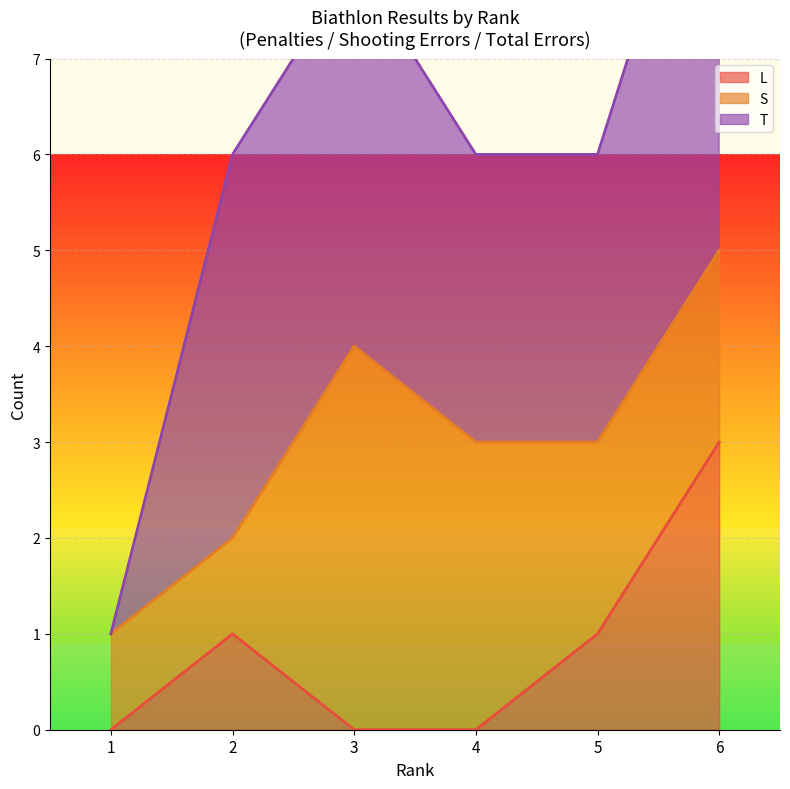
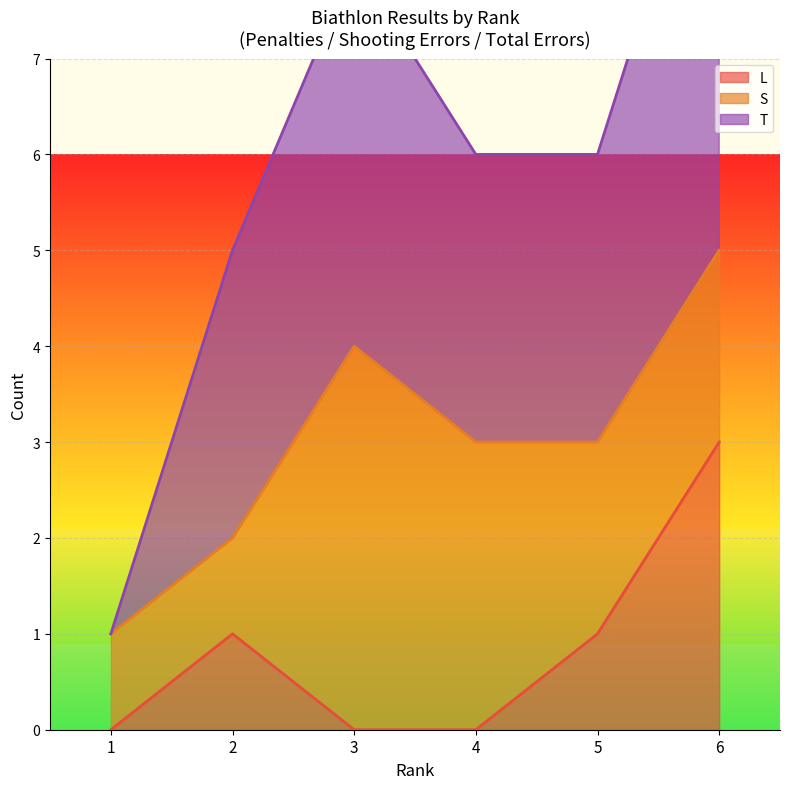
  {
    "T": {
-     "2": 4,
+     "2": 3,
      "4": 3,
      "5": 3
    }
  }
